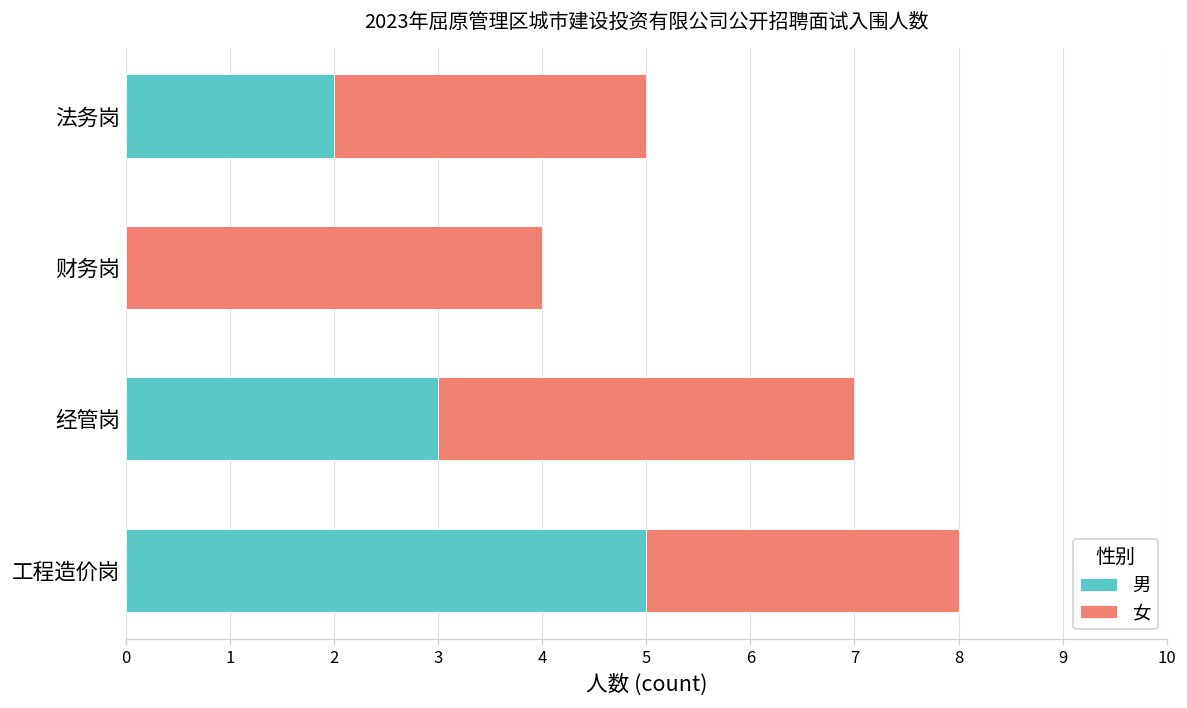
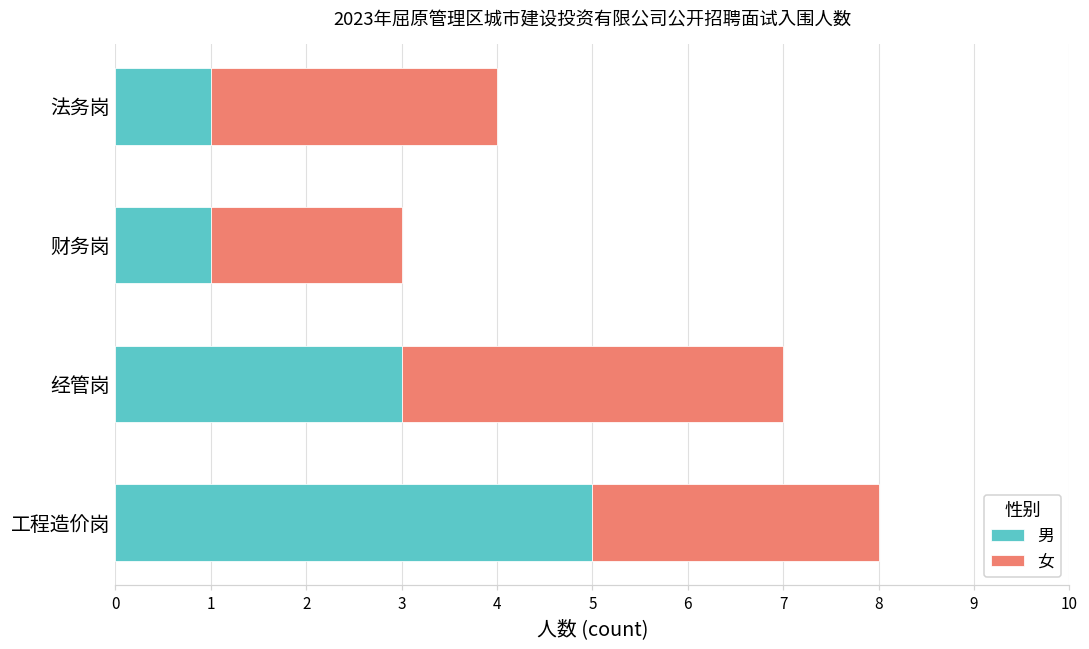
  {
    "男": {
-     "法务岗": 2,
-     "财务岗": 0,
+     "法务岗": 1,
+     "财务岗": 1,
      "经管岗": 3,
      "工程造价岗": 5
    },
    "女": {
      "法务岗": 3,
-     "财务岗": 4,
+     "财务岗": 2,
      "经管岗": 4,
      "工程造价岗": 3
    }
  }
